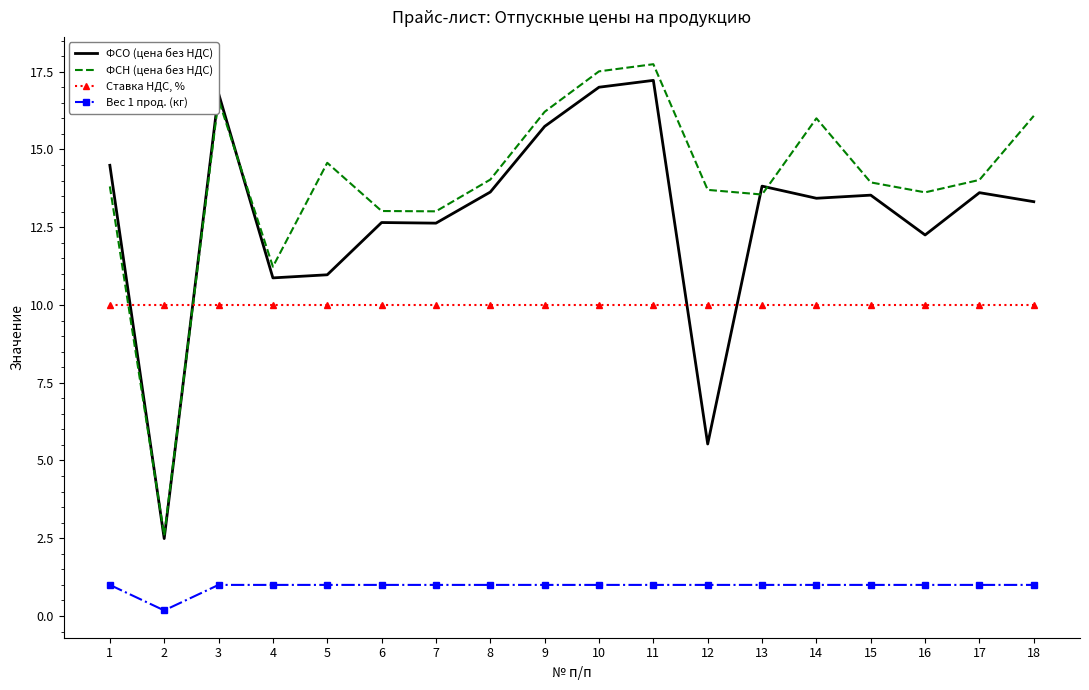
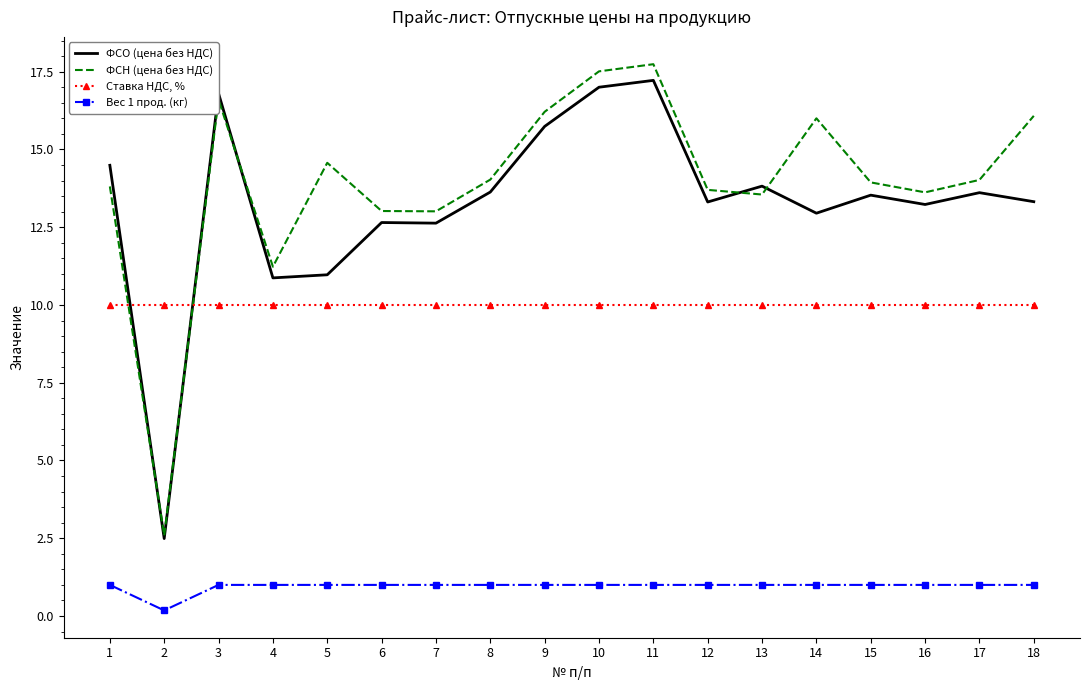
  {
    "ФСО (цена без НДС)": {
      "1": 14.5,
      "2": 2.5,
      "4": 10.9,
      "5": 11.0,
      "6": 12.7,
      "7": 12.6,
      "8": 13.6,
      "9": 15.7,
      "10": 17.0,
      "11": 17.2,
-     "12": 5.5,
+     "12": 13.3,
      "13": 13.8,
-     "14": 13.4,
+     "14": 13.0,
      "15": 13.5,
-     "16": 12.3,
+     "16": 13.2,
      "17": 13.6,
      "18": 13.3
    },
    "ФСН (цена без НДС)": {
      "1": 13.8,
      "2": 2.6,
      "4": 11.2,
      "5": 14.6,
      "6": 13.0,
      "7": 13.0,
      "8": 14.0,
      "9": 16.2,
      "10": 17.5,
      "11": 17.7,
      "12": 13.7,
      "13": 13.6,
      "14": 16.0,
      "15": 13.9,
      "16": 13.6,
      "17": 14.0,
      "18": 16.1
    },
    "Ставка НДС, %": {
      "1": 10.0,
      "2": 10.0,
      "3": 10.0,
      "4": 10.0,
      "5": 10.0,
      "6": 10.0,
      "7": 10.0,
      "8": 10.0,
      "9": 10.0,
      "10": 10.0,
      "11": 10.0,
      "12": 10.0,
      "13": 10.0,
      "14": 10.0,
      "15": 10.0,
      "16": 10.0,
      "17": 10.0,
      "18": 10.0
    },
    "Вес 1 прод. (кг)": {
      "1": 1.0,
      "2": 0.2,
      "3": 1.0,
      "4": 1.0,
      "5": 1.0,
      "6": 1.0,
      "7": 1.0,
      "8": 1.0,
      "9": 1.0,
      "10": 1.0,
      "11": 1.0,
      "12": 1.0,
      "13": 1.0,
      "14": 1.0,
      "15": 1.0,
      "16": 1.0,
      "17": 1.0,
      "18": 1.0
    }
  }
